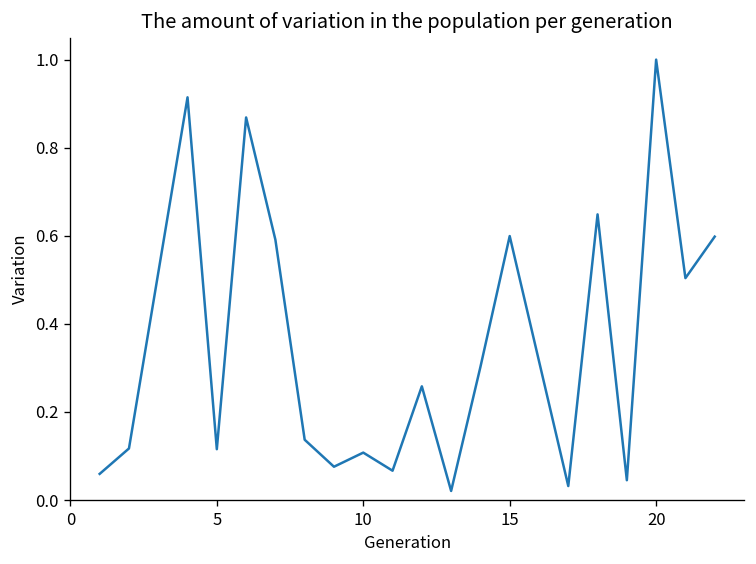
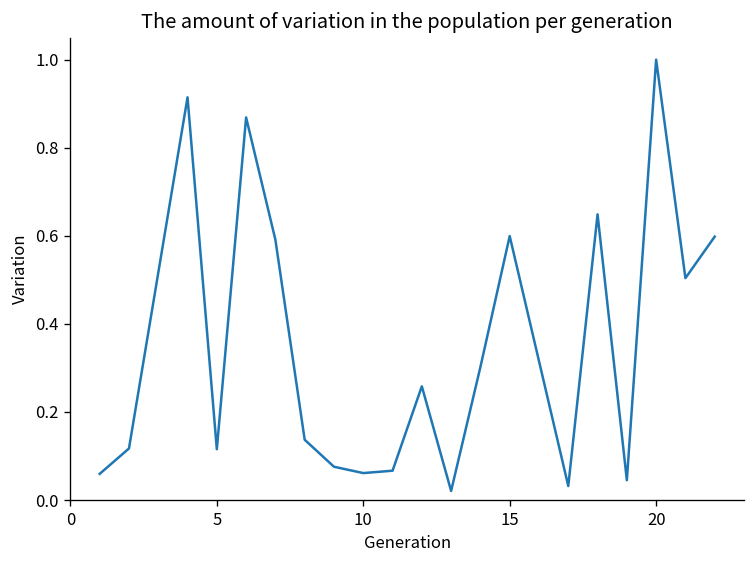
  {
    "5": 0.12,
-   "10": 0.11,
+   "10": 0.06,
    "15": 0.60,
    "20": 1.00
  }
